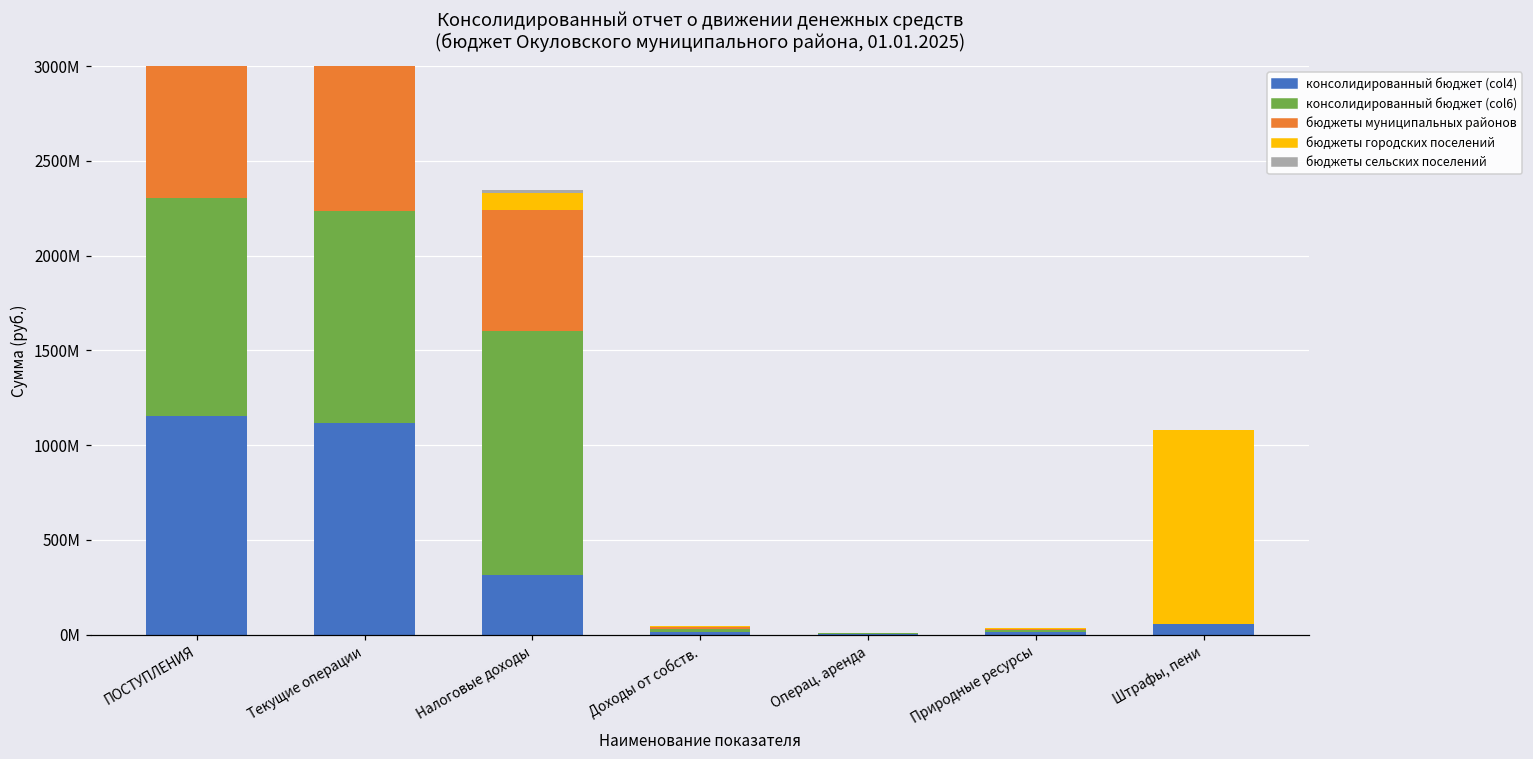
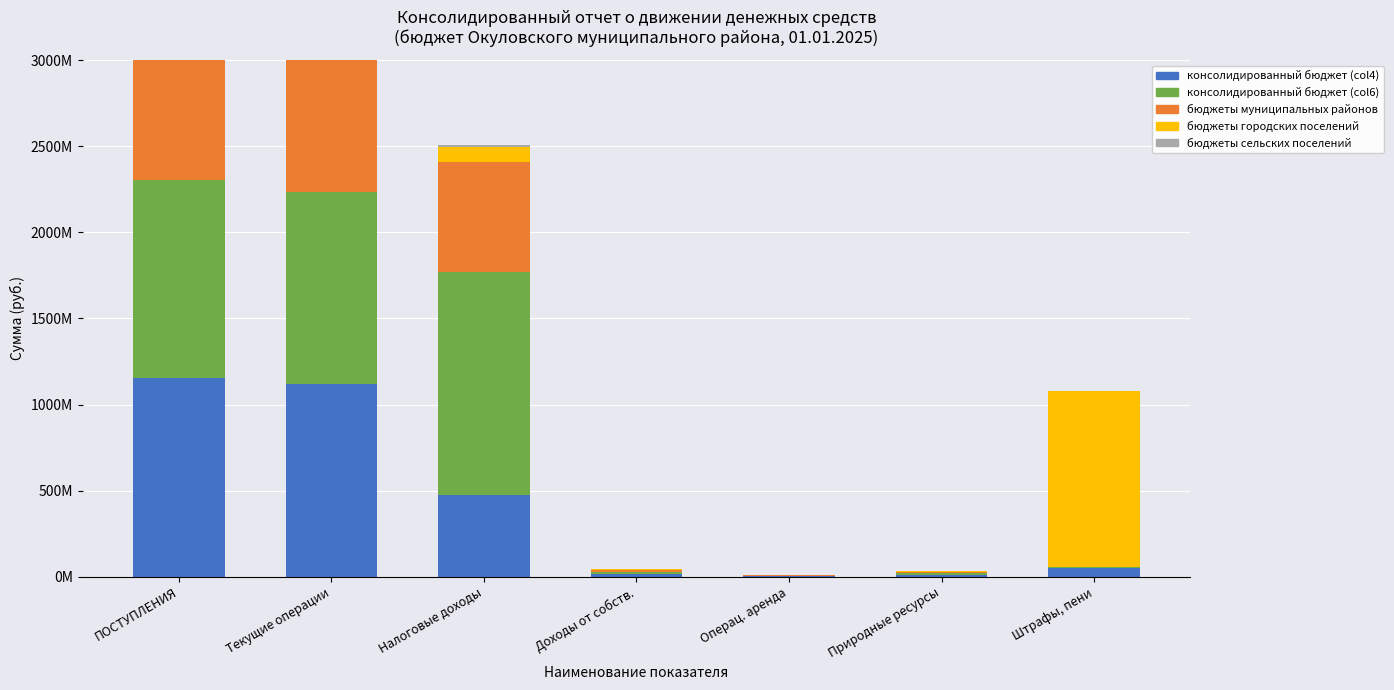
  {
    "консолидированный бюджет (col4)": {
      "ПОСТУПЛЕНИЯ": 1150000000,
      "Текущие операции": 1120000000,
-     "Налоговые доходы": 310000000,
+     "Налоговые доходы": 480000000,
      "Доходы от собств.": 20000000,
      "Штрафы, пени": 50000000
    },
    "консолидированный бюджет (col6)": {
      "ПОСТУПЛЕНИЯ": 1150000000,
      "Текущие операции": 1120000000,
      "Налоговые доходы": 1290000000,
      "Доходы от собств.": 20000000
    },
    "бюджеты муниципальных районов": {
      "Налоговые доходы": 640000000
    },
    "бюджеты городских поселений": {
      "Налоговые доходы": 90000000,
      "Штрафы, пени": 1020000000
    },
    "бюджеты сельских поселений": {
      "Налоговые доходы": 10000000,
      "Природные ресурсы": 0
    }
  }
